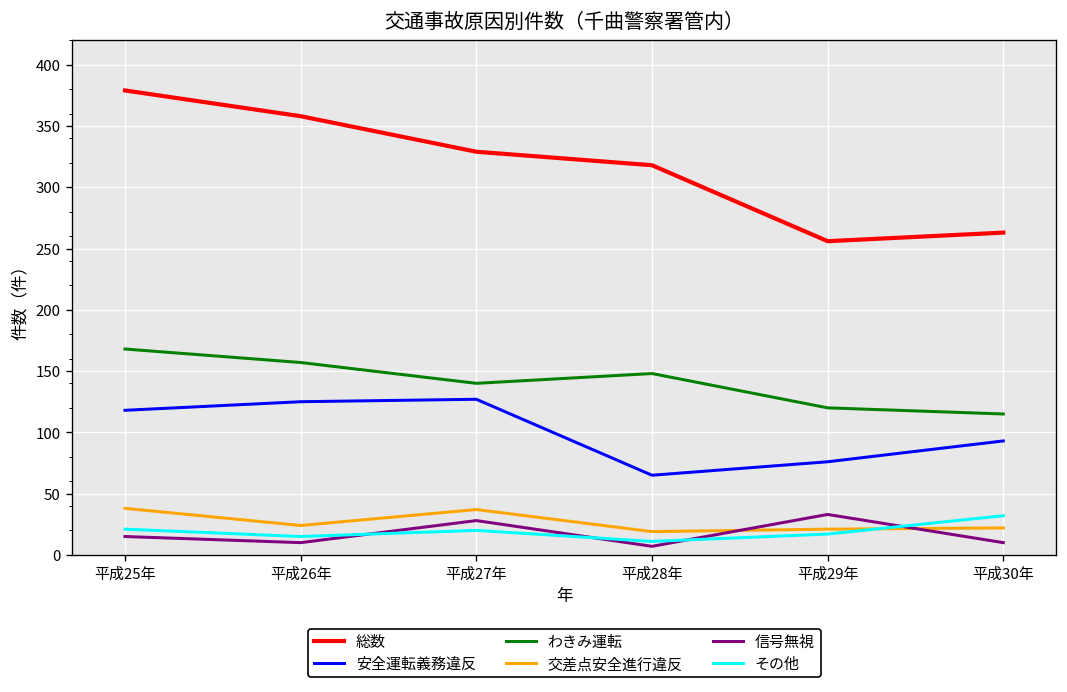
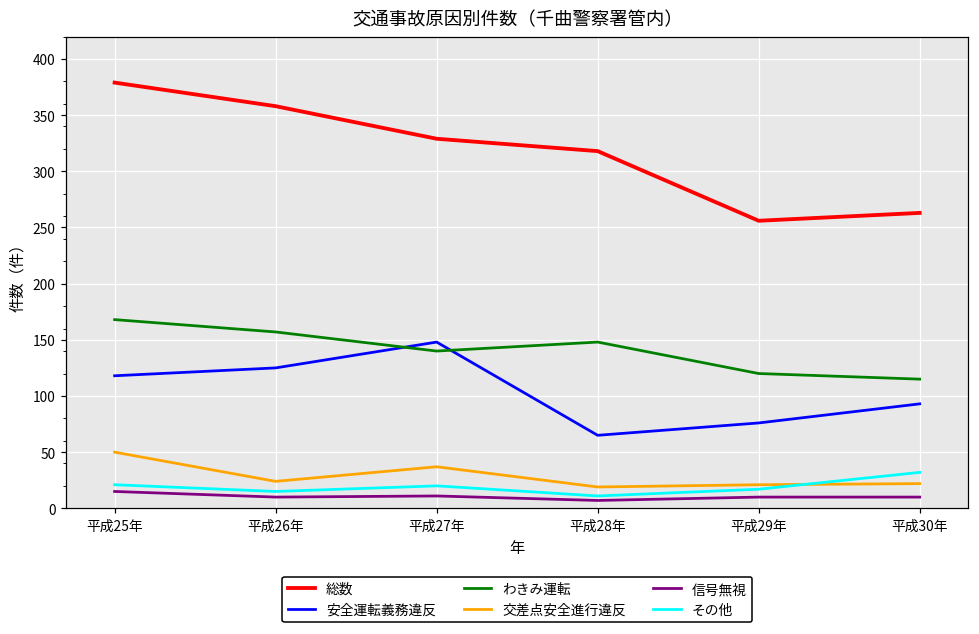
  {
    "総数": {
      "平成25年": 379,
      "平成26年": 358,
      "平成27年": 329,
      "平成28年": 318,
      "平成29年": 256,
      "平成30年": 263
    },
    "安全運転義務違反": {
      "平成25年": 118,
      "平成26年": 125,
-     "平成27年": 127,
+     "平成27年": 148,
      "平成28年": 65,
      "平成29年": 76,
      "平成30年": 93
    },
    "わきみ運転": {
      "平成25年": 168,
      "平成26年": 157,
      "平成27年": 140,
      "平成28年": 148,
      "平成29年": 120,
      "平成30年": 115
    },
    "交差点安全進行違反": {
-     "平成25年": 38,
+     "平成25年": 50,
      "平成26年": 24,
      "平成27年": 37,
      "平成28年": 19,
      "平成29年": 21,
      "平成30年": 22
    },
    "信号無視": {
      "平成25年": 15,
      "平成26年": 10,
-     "平成27年": 28,
+     "平成27年": 11,
      "平成28年": 7,
-     "平成29年": 33,
+     "平成29年": 10,
      "平成30年": 10
    },
    "その他": {
      "平成25年": 21,
      "平成26年": 15,
      "平成27年": 20,
      "平成28年": 11,
      "平成29年": 17,
      "平成30年": 32
    }
  }
